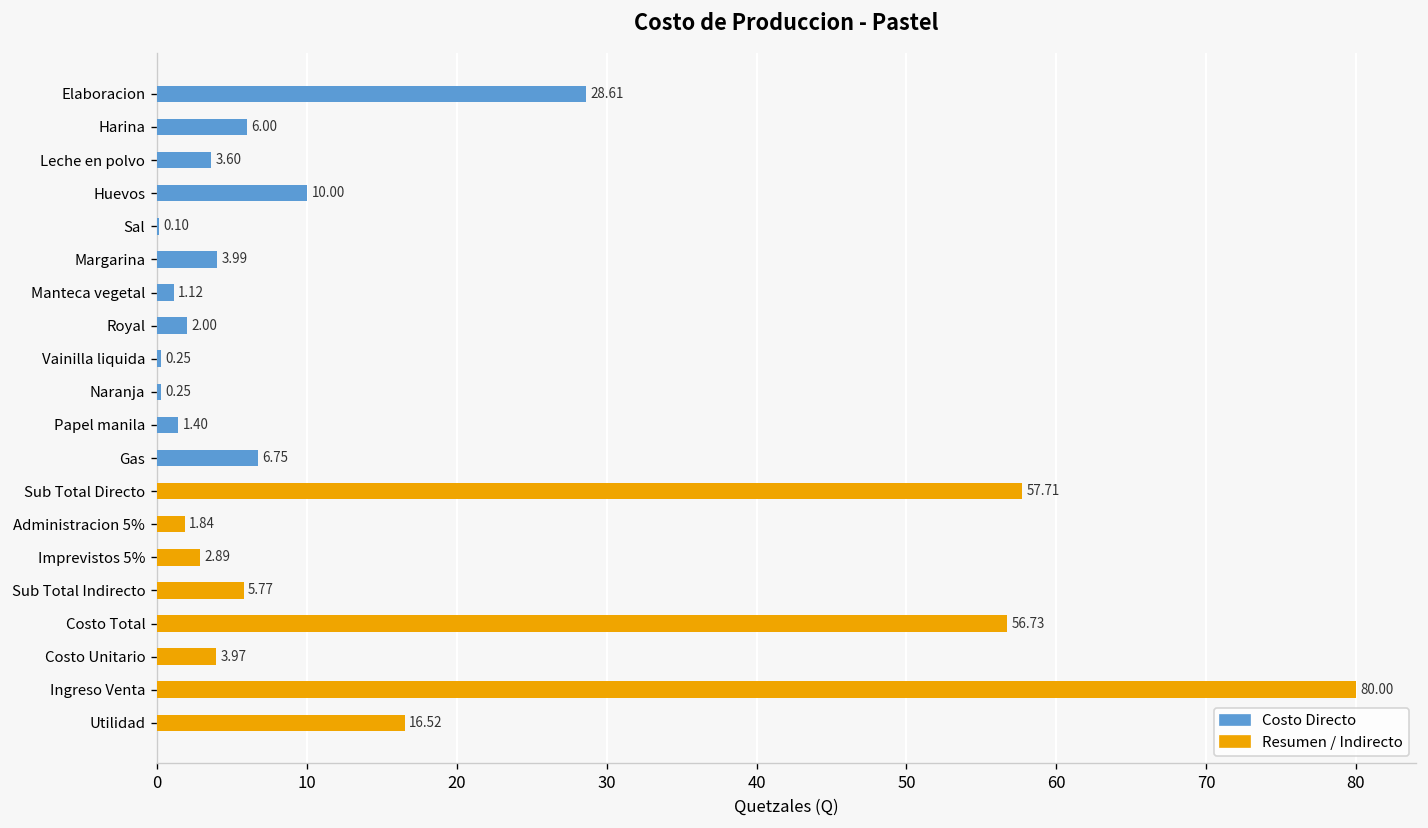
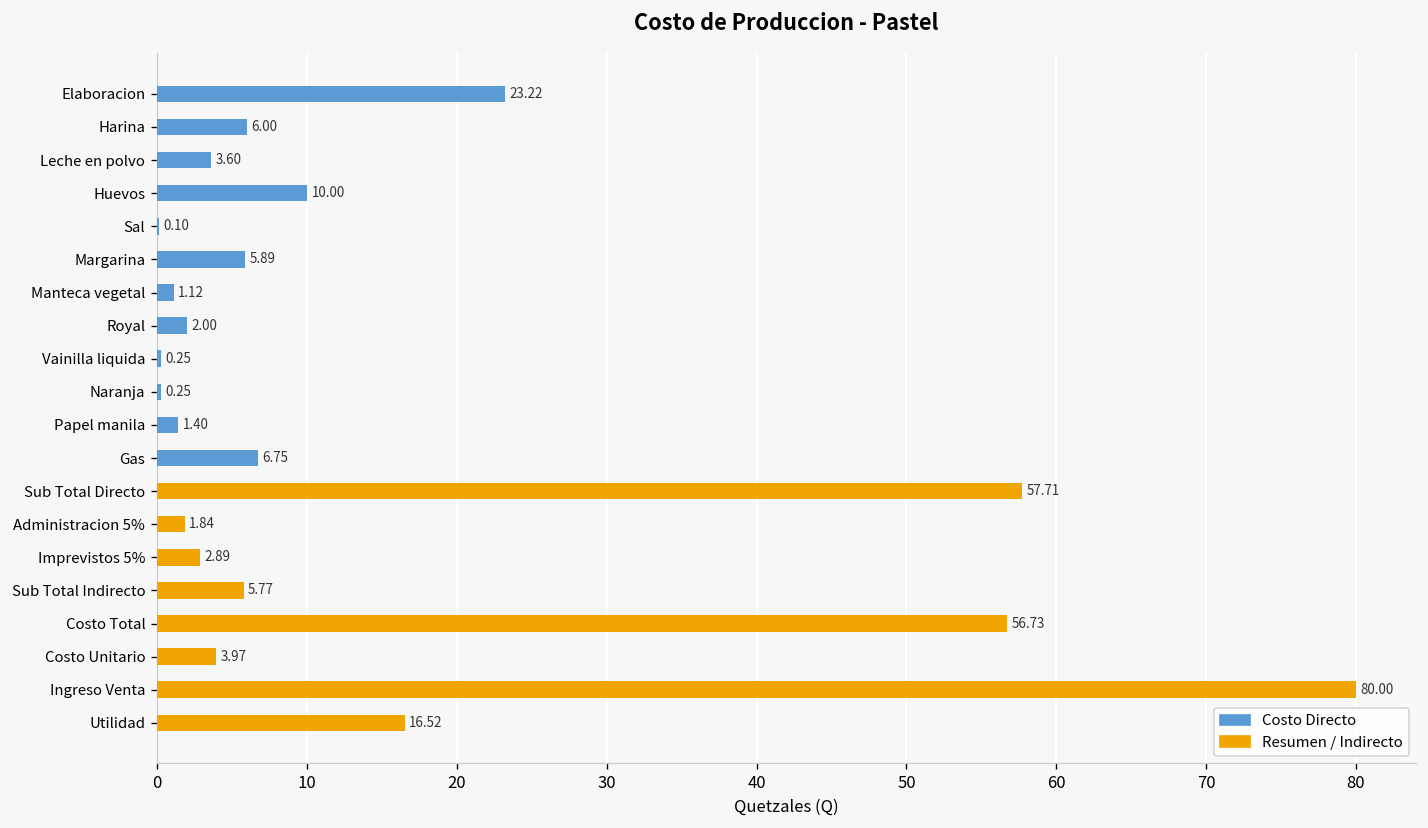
  {
    "Costo Directo": {
-     "Elaboracion": 28.61,
+     "Elaboracion": 23.22,
      "Harina": 6.00,
      "Leche en polvo": 3.60,
      "Huevos": 10.00,
      "Sal": 0.10,
-     "Margarina": 3.99,
+     "Margarina": 5.89,
      "Manteca vegetal": 1.12,
      "Royal": 2.00,
      "Vainilla liquida": 0.25,
      "Naranja": 0.25,
      "Papel manila": 1.40,
      "Gas": 6.75
    },
    "Resumen / Indirecto": {
      "Sub Total Directo": 57.71,
      "Administracion 5%": 1.84,
      "Imprevistos 5%": 2.89,
      "Sub Total Indirecto": 5.77,
      "Costo Total": 56.73,
      "Costo Unitario": 3.97,
      "Ingreso Venta": 80.00,
      "Utilidad": 16.52
    }
  }
